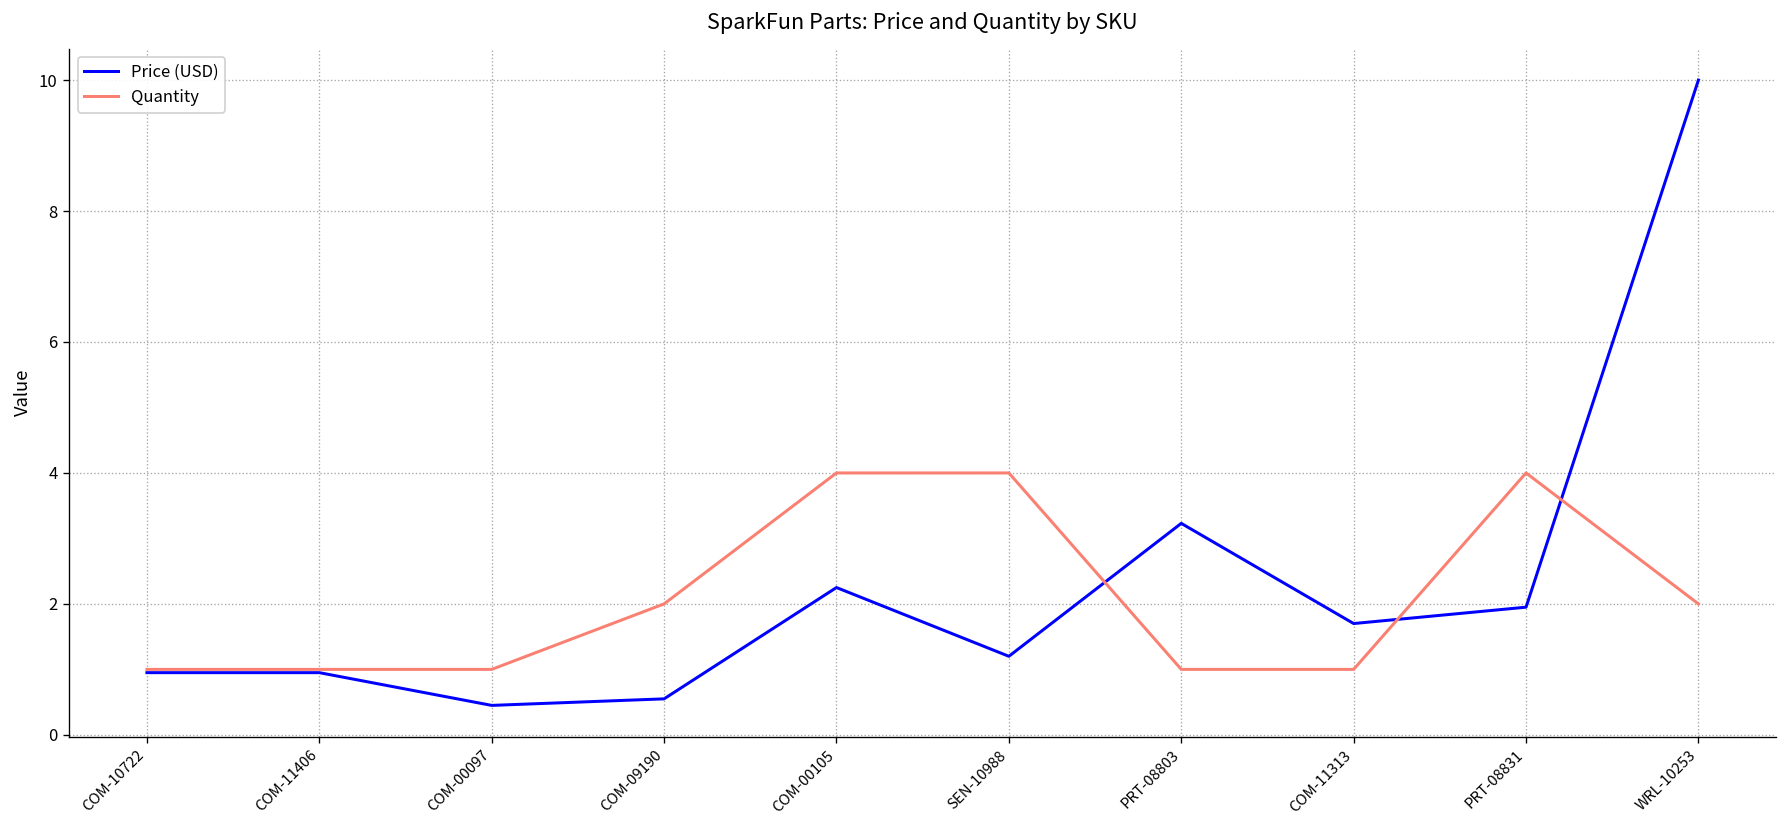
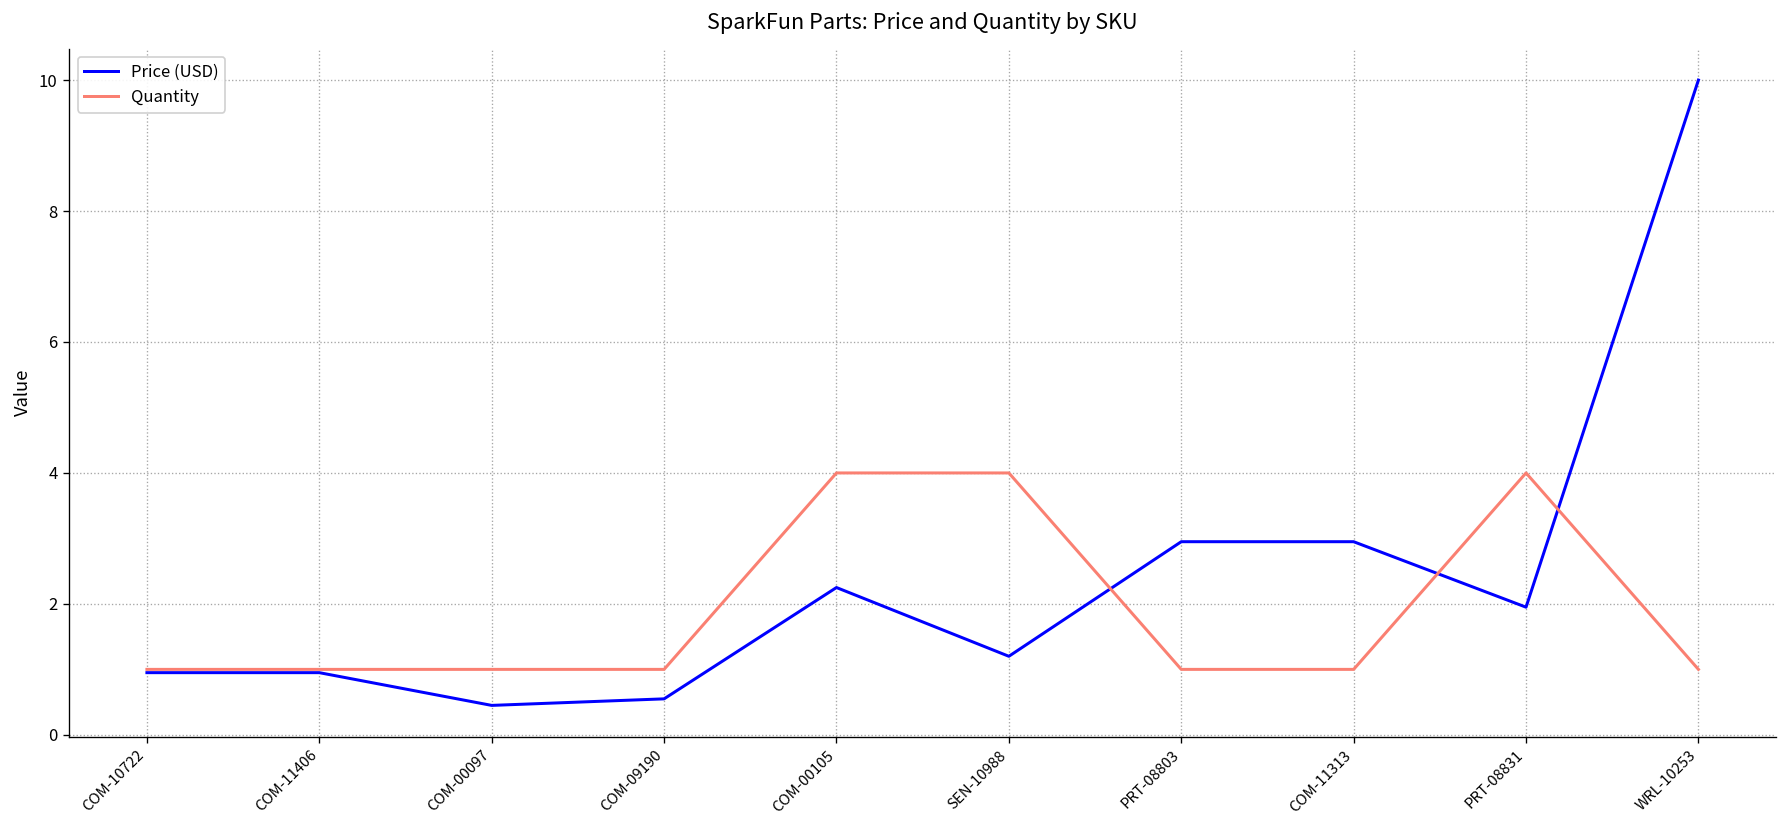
  {
    "Price (USD)": {
      "COM-10722": 1.0,
      "COM-11406": 1.0,
      "COM-00097": 0.5,
      "COM-09190": 0.6,
      "COM-00105": 2.3,
      "SEN-10988": 1.2,
-     "PRT-08803": 3.2,
-     "COM-11313": 1.7,
+     "PRT-08803": 3.0,
+     "COM-11313": 3.0,
      "PRT-08831": 2.0,
      "WRL-10253": 10.0
    },
    "Quantity": {
      "COM-10722": 1,
      "COM-11406": 1,
      "COM-00097": 1,
-     "COM-09190": 2,
+     "COM-09190": 1,
      "COM-00105": 4,
      "SEN-10988": 4,
      "PRT-08803": 1,
      "COM-11313": 1,
      "PRT-08831": 4,
-     "WRL-10253": 2
+     "WRL-10253": 1
    }
  }
